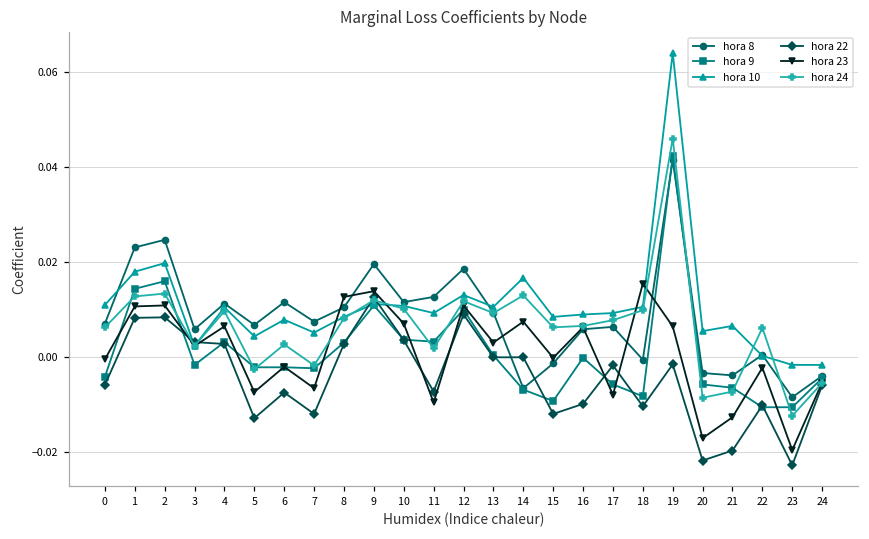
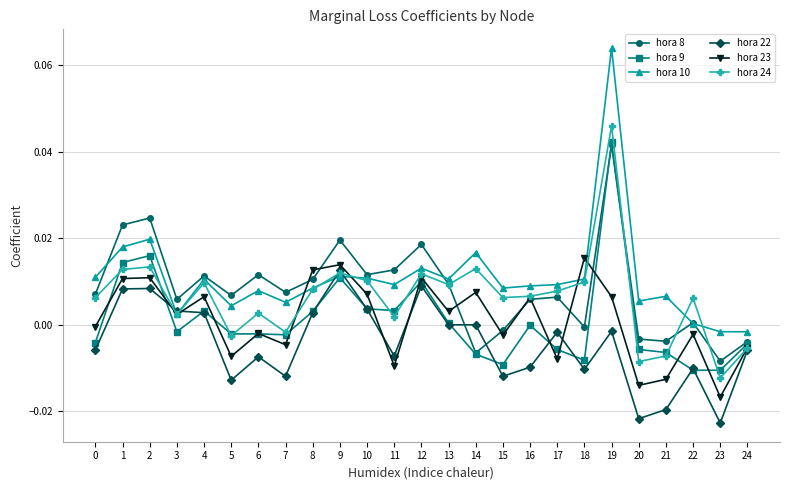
  {
    "hora 23": {
      "0": 0.000,
      "1": 0.011,
      "2": 0.011,
      "4": 0.007,
      "5": -0.007,
-     "7": -0.007,
+     "7": -0.005,
      "8": 0.013,
      "9": 0.014,
      "10": 0.007,
      "11": -0.010,
      "12": 0.011,
      "13": 0.003,
      "14": 0.008,
-     "15": 0.000,
+     "15": -0.002,
      "17": -0.008,
      "18": 0.016,
      "19": 0.007,
-     "20": -0.017,
+     "20": -0.014,
      "21": -0.013,
      "22": -0.002,
-     "23": -0.020
+     "23": -0.017
    }
  }
